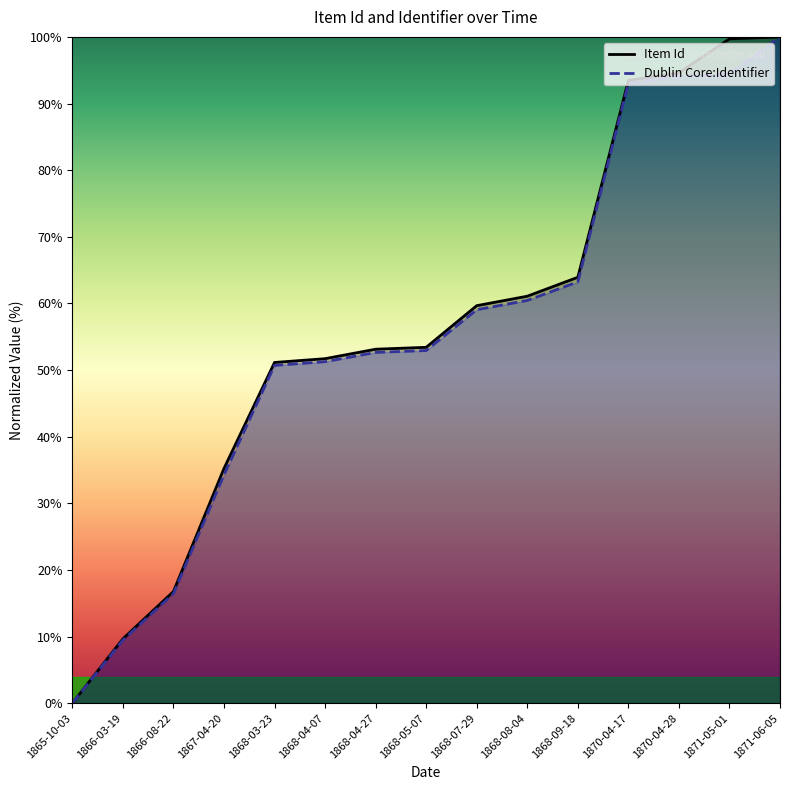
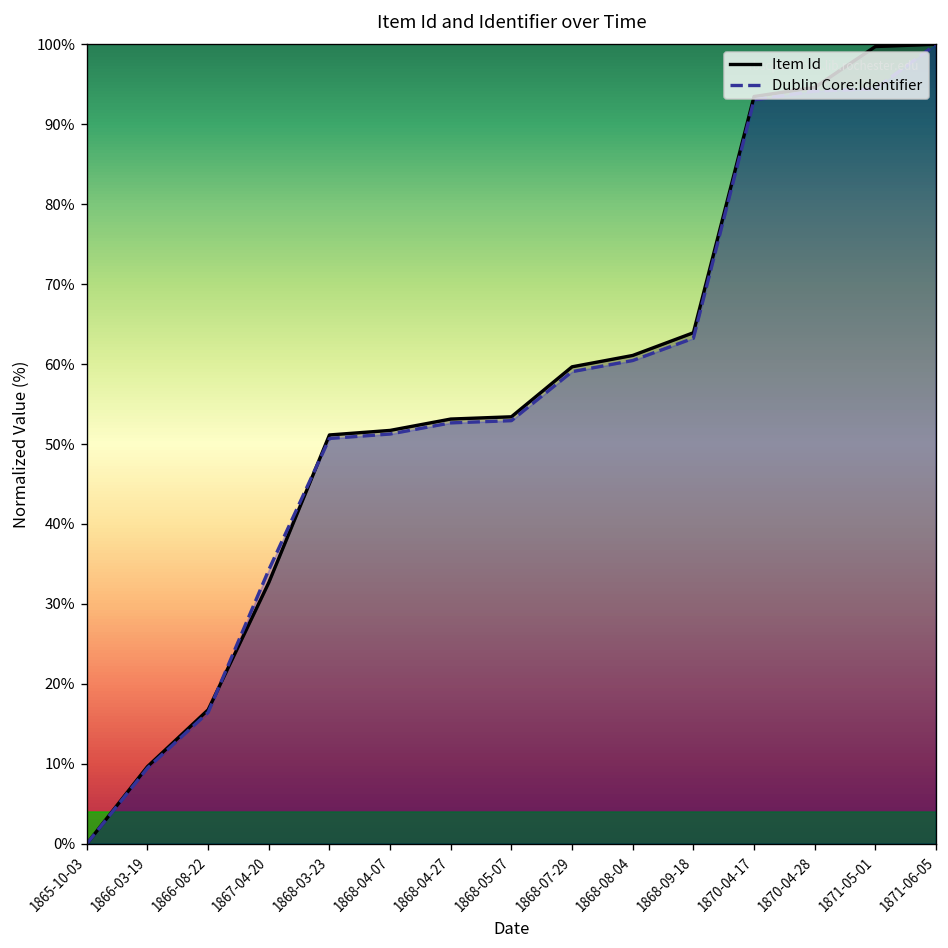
  {
    "Item Id": {
-     "1867-04-20": "35%",
+     "1867-04-20": "33%",
      "1868-03-23": "51%",
      "1868-04-07": "52%",
      "1868-04-27": "53%",
      "1868-05-07": "53%",
      "1868-07-29": "60%",
      "1868-08-04": "61%",
      "1868-09-18": "64%",
      "1871-05-01": "100%"
    },
    "Dublin Core:Identifier": {
      "1867-04-20": "34%",
      "1868-03-23": "51%",
      "1868-04-07": "51%",
      "1868-04-27": "53%",
      "1868-05-07": "53%",
      "1868-07-29": "59%",
      "1868-08-04": "60%",
      "1868-09-18": "63%"
    }
  }
